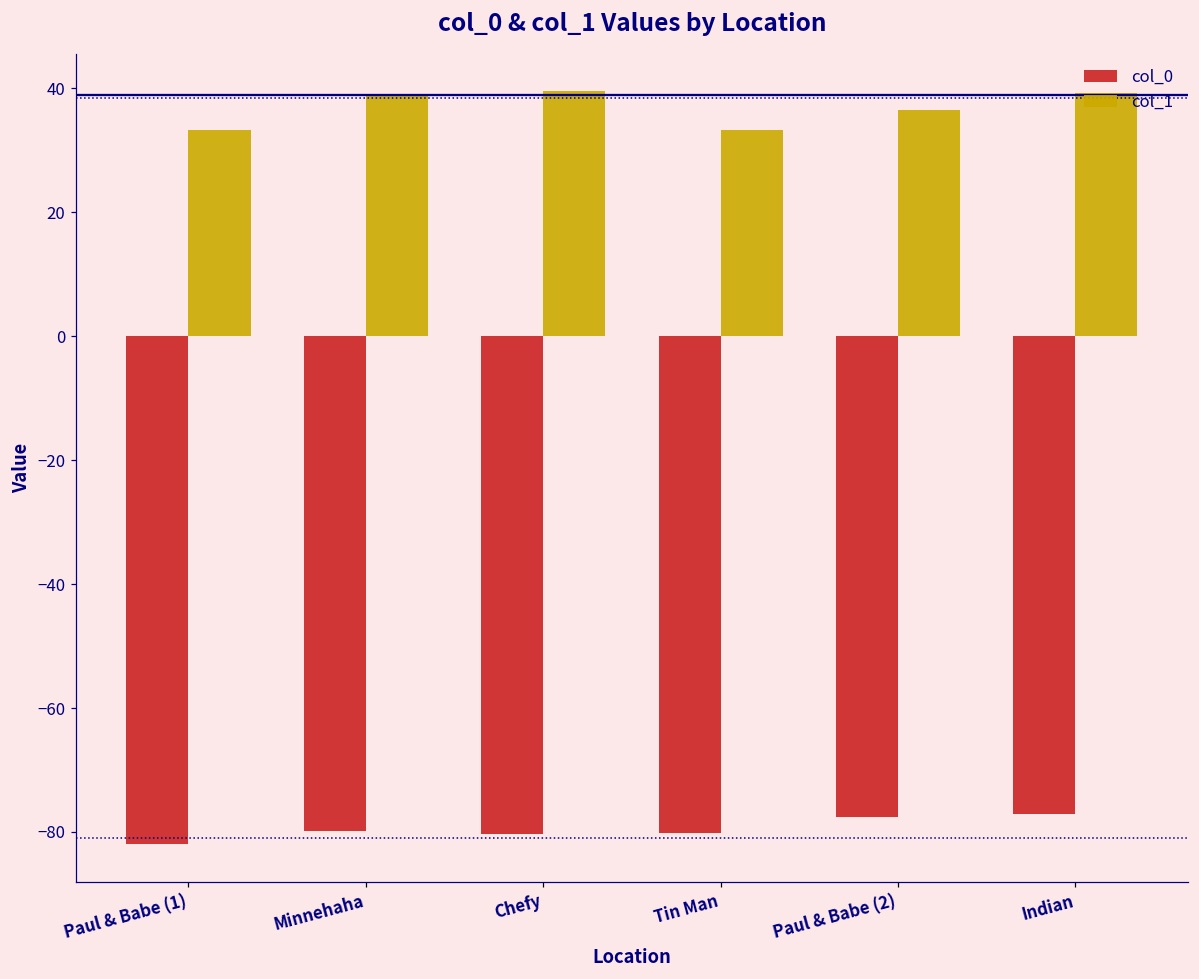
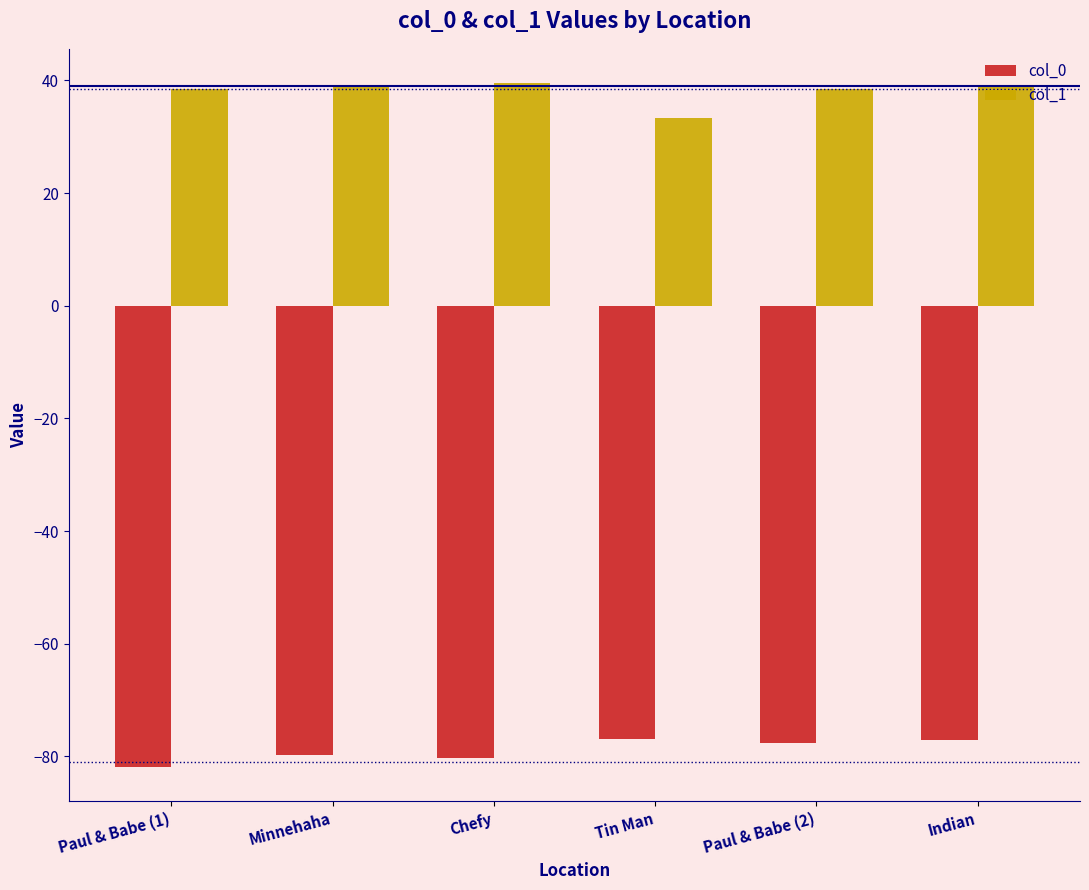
  {
    "col_0": {
      "Paul & Babe (1)": -82,
      "Minnehaha": -80,
      "Chefy": -80,
-     "Tin Man": -80,
+     "Tin Man": -77,
      "Paul & Babe (2)": -78,
      "Indian": -77
    },
    "col_1": {
-     "Paul & Babe (1)": 33,
+     "Paul & Babe (1)": 39,
      "Minnehaha": 39,
      "Chefy": 40,
      "Tin Man": 33,
-     "Paul & Babe (2)": 37,
+     "Paul & Babe (2)": 38,
      "Indian": 39
    }
  }
